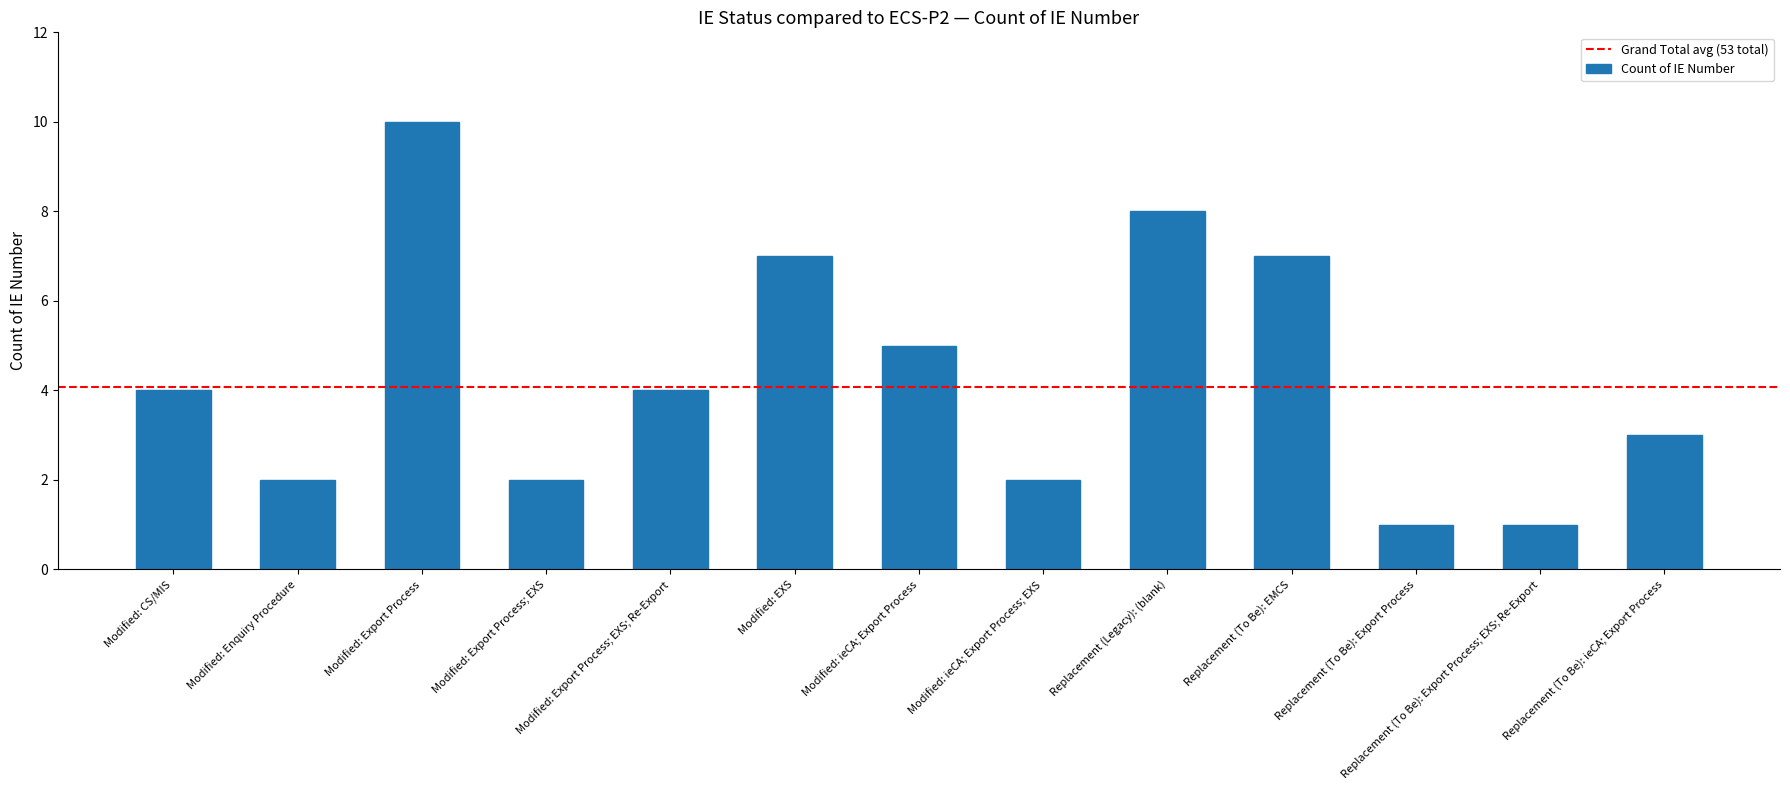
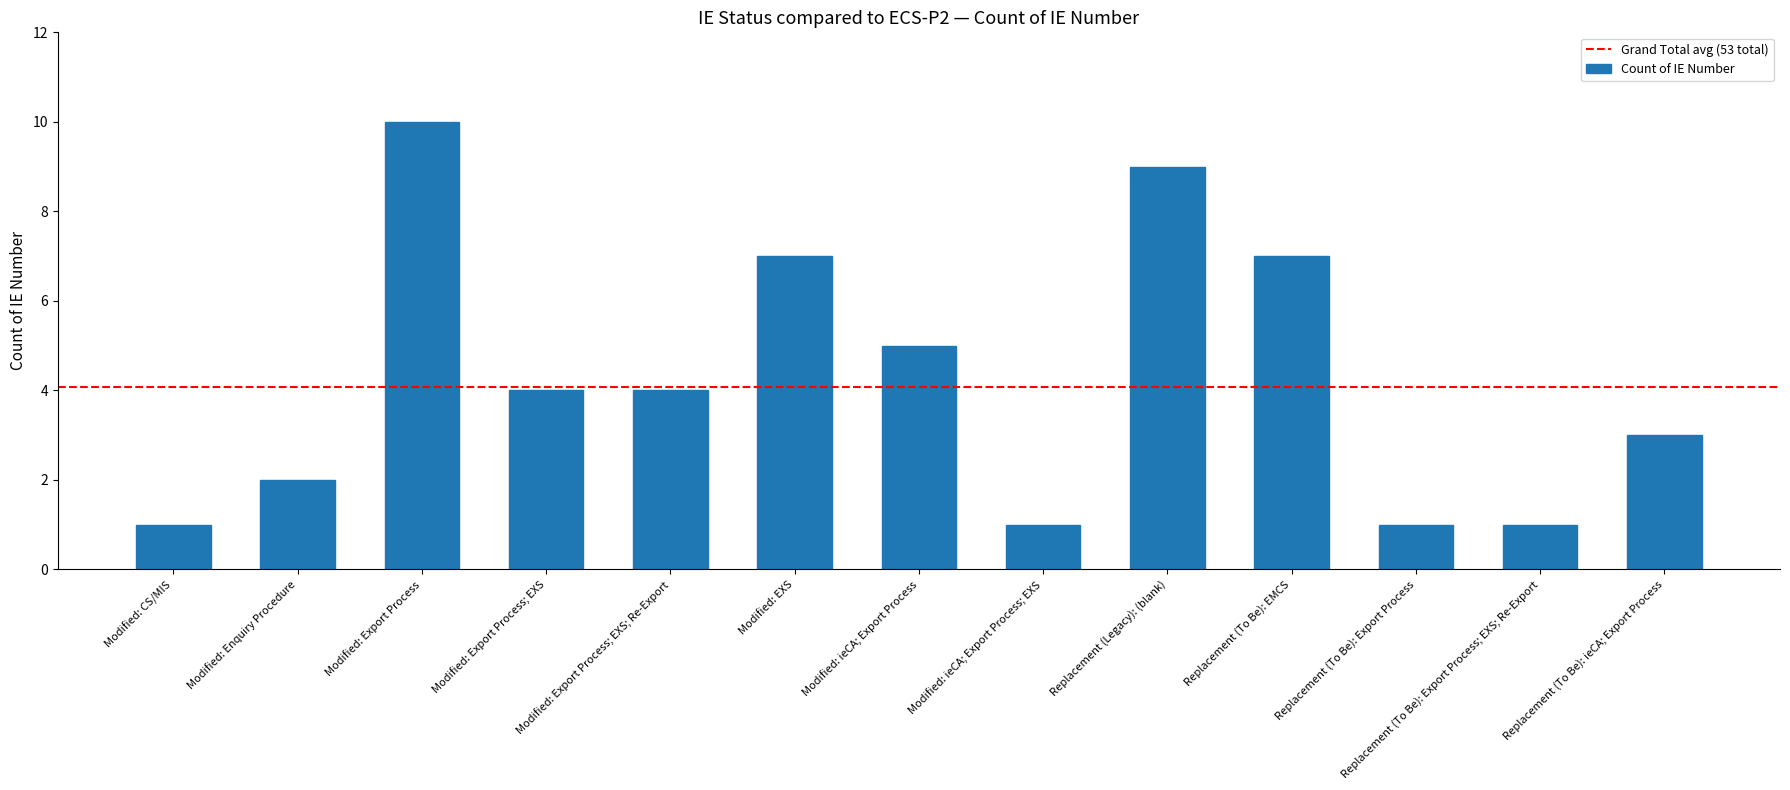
  {
-   "Modified: CS/MIS": 4,
+   "Modified: CS/MIS": 1,
    "Modified: Enquiry Procedure": 2,
    "Modified: Export Process": 10,
-   "Modified: Export Process; EXS": 2,
+   "Modified: Export Process; EXS": 4,
    "Modified: Export Process; EXS; Re-Export": 4,
    "Modified: EXS": 7,
    "Modified: ieCA; Export Process": 5,
-   "Modified: ieCA; Export Process; EXS": 2,
-   "Replacement (Legacy): (blank)": 8,
+   "Modified: ieCA; Export Process; EXS": 1,
+   "Replacement (Legacy): (blank)": 9,
    "Replacement (To Be): EMCS": 7,
    "Replacement (To Be): Export Process": 1,
    "Replacement (To Be): Export Process; EXS; Re-Export": 1,
    "Replacement (To Be): ieCA; Export Process": 3
  }
